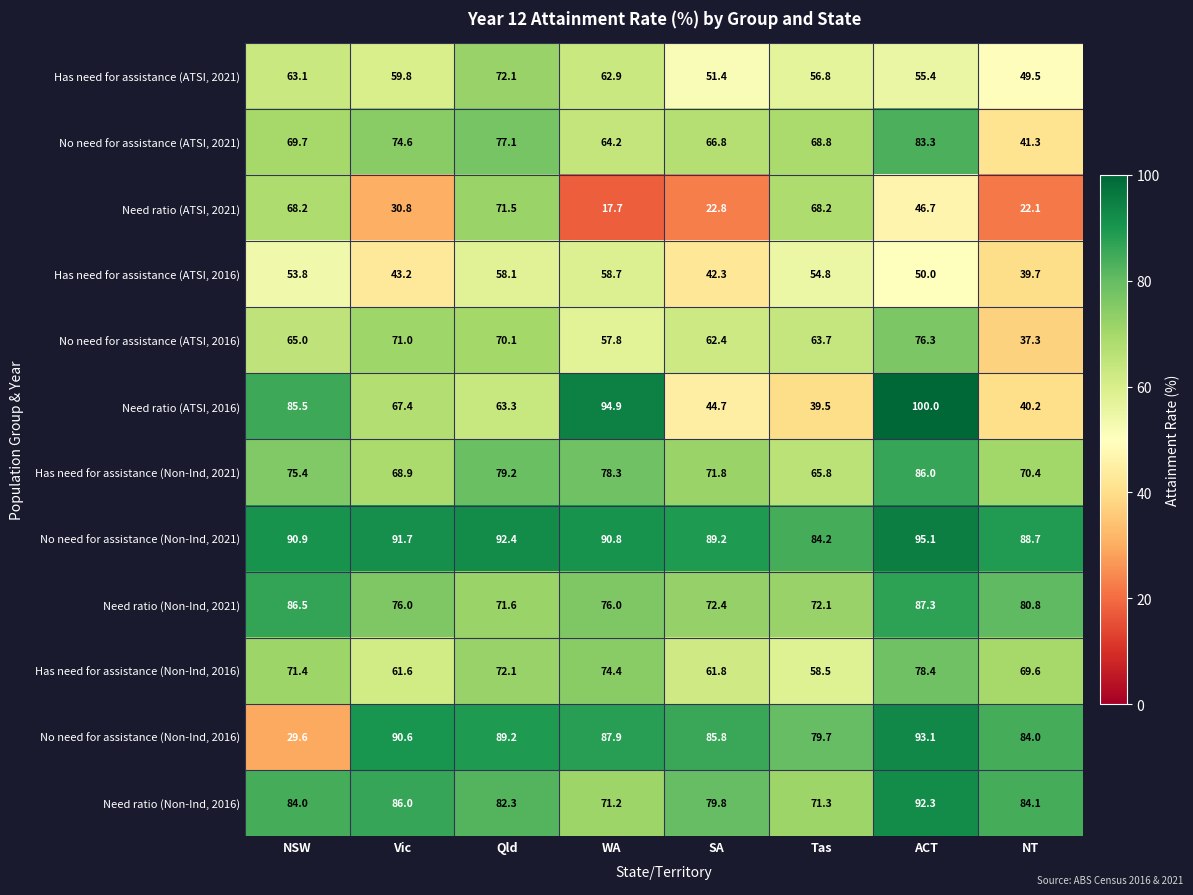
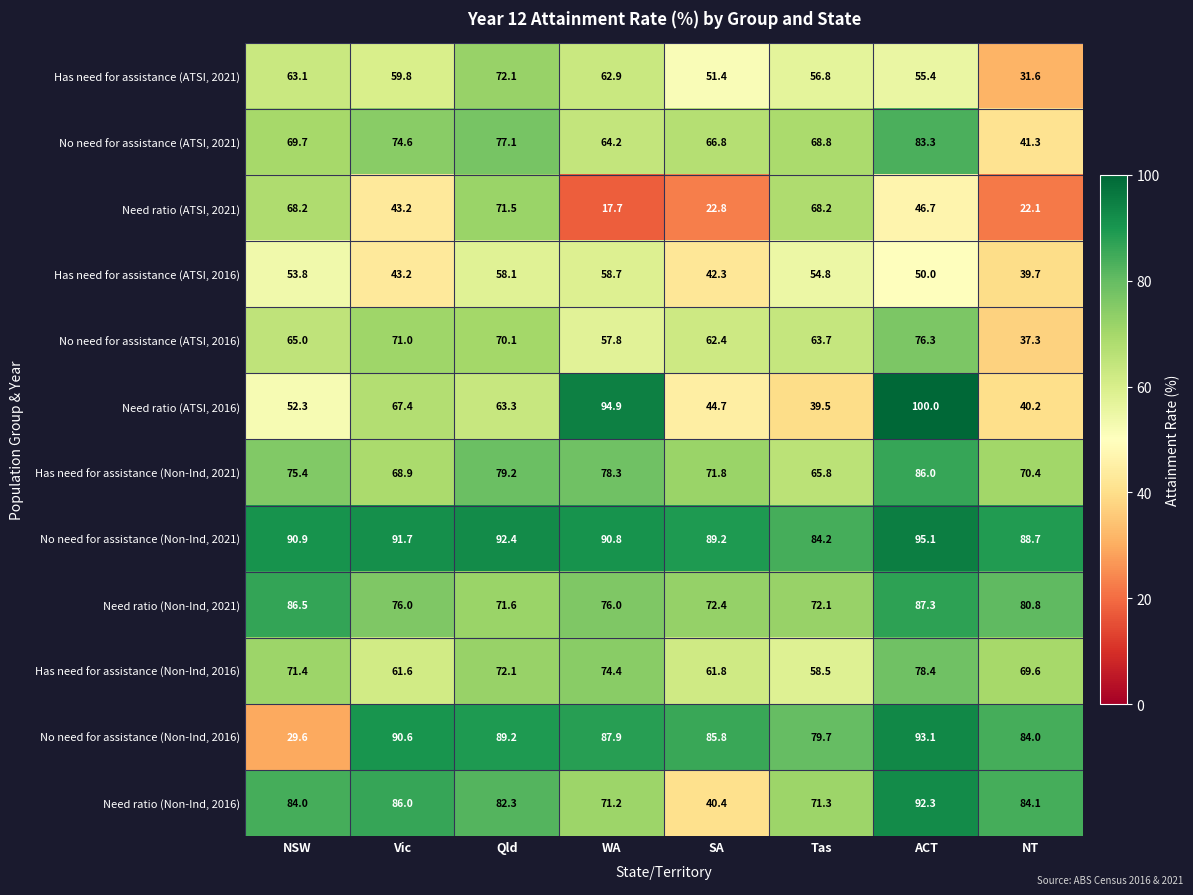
  {
    "Has need for assistance (ATSI, 2021)": {
      "NSW": 63.1,
      "Vic": 59.8,
      "Qld": 72.1,
      "WA": 62.9,
      "SA": 51.4,
      "Tas": 56.8,
      "ACT": 55.4,
-     "NT": 49.5
+     "NT": 31.6
    },
    "No need for assistance (ATSI, 2021)": {
      "NSW": 69.7,
      "Vic": 74.6,
      "Qld": 77.1,
      "WA": 64.2,
      "SA": 66.8,
      "Tas": 68.8,
      "ACT": 83.3,
      "NT": 41.3
    },
    "Need ratio (ATSI, 2021)": {
      "NSW": 68.2,
-     "Vic": 30.8,
+     "Vic": 43.2,
      "Qld": 71.5,
      "WA": 17.7,
      "SA": 22.8,
      "Tas": 68.2,
      "ACT": 46.7,
      "NT": 22.1
    },
    "Has need for assistance (ATSI, 2016)": {
      "NSW": 53.8,
      "Vic": 43.2,
      "Qld": 58.1,
      "WA": 58.7,
      "SA": 42.3,
      "Tas": 54.8,
      "ACT": 50.0,
      "NT": 39.7
    },
    "No need for assistance (ATSI, 2016)": {
      "NSW": 65.0,
      "Vic": 71.0,
      "Qld": 70.1,
      "WA": 57.8,
      "SA": 62.4,
      "Tas": 63.7,
      "ACT": 76.3,
      "NT": 37.3
    },
    "Need ratio (ATSI, 2016)": {
-     "NSW": 85.5,
+     "NSW": 52.3,
      "Vic": 67.4,
      "Qld": 63.3,
      "WA": 94.9,
      "SA": 44.7,
      "Tas": 39.5,
      "ACT": 100.0,
      "NT": 40.2
    },
    "Has need for assistance (Non-Ind, 2021)": {
      "NSW": 75.4,
      "Vic": 68.9,
      "Qld": 79.2,
      "WA": 78.3,
      "SA": 71.8,
      "Tas": 65.8,
      "ACT": 86.0,
      "NT": 70.4
    },
    "No need for assistance (Non-Ind, 2021)": {
      "NSW": 90.9,
      "Vic": 91.7,
      "Qld": 92.4,
      "WA": 90.8,
      "SA": 89.2,
      "Tas": 84.2,
      "ACT": 95.1,
      "NT": 88.7
    },
    "Need ratio (Non-Ind, 2021)": {
      "NSW": 86.5,
      "Vic": 76.0,
      "Qld": 71.6,
      "WA": 76.0,
      "SA": 72.4,
      "Tas": 72.1,
      "ACT": 87.3,
      "NT": 80.8
    },
    "Has need for assistance (Non-Ind, 2016)": {
      "NSW": 71.4,
      "Vic": 61.6,
      "Qld": 72.1,
      "WA": 74.4,
      "SA": 61.8,
      "Tas": 58.5,
      "ACT": 78.4,
      "NT": 69.6
    },
    "No need for assistance (Non-Ind, 2016)": {
      "NSW": 29.6,
      "Vic": 90.6,
      "Qld": 89.2,
      "WA": 87.9,
      "SA": 85.8,
      "Tas": 79.7,
      "ACT": 93.1,
      "NT": 84.0
    },
    "Need ratio (Non-Ind, 2016)": {
      "NSW": 84.0,
      "Vic": 86.0,
      "Qld": 82.3,
      "WA": 71.2,
-     "SA": 79.8,
+     "SA": 40.4,
      "Tas": 71.3,
      "ACT": 92.3,
      "NT": 84.1
    }
  }
